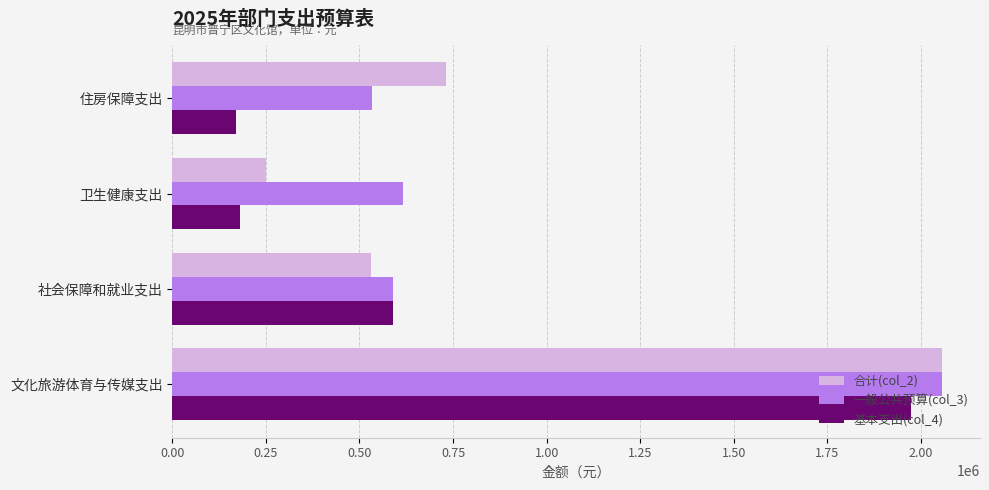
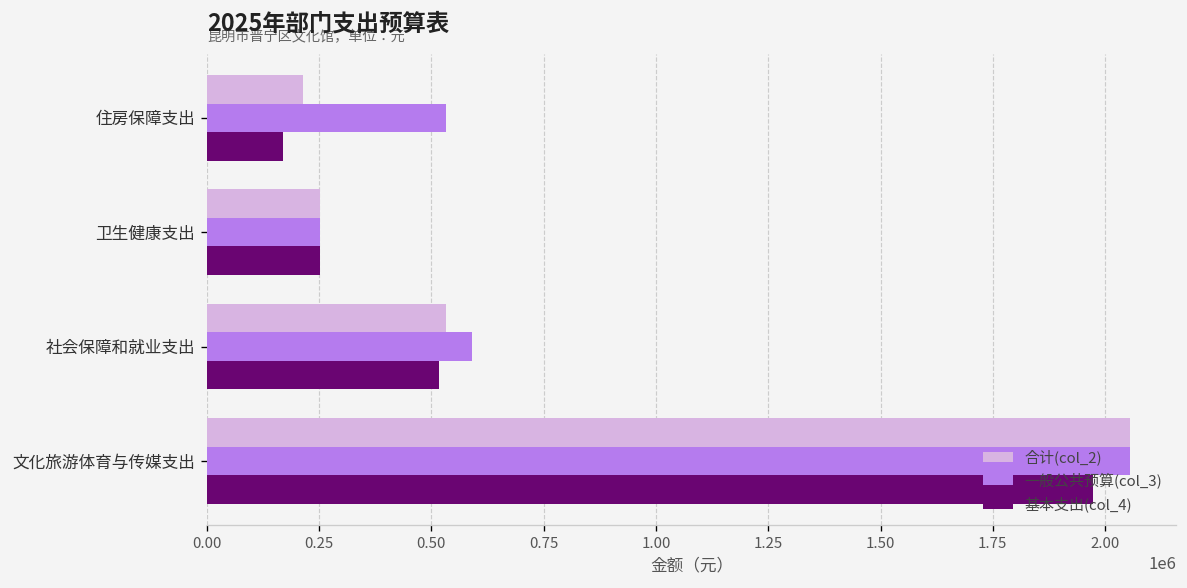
  {
    "合计(col_2)": {
-     "住房保障支出": 730000,
+     "住房保障支出": 210000,
      "卫生健康支出": 250000,
      "社会保障和就业支出": 530000,
      "文化旅游体育与传媒支出": 2060000
    },
    "一般公共预算(col_3)": {
      "住房保障支出": 530000,
-     "卫生健康支出": 620000,
+     "卫生健康支出": 250000,
      "社会保障和就业支出": 590000,
      "文化旅游体育与传媒支出": 2060000
    },
    "基本支出(col_4)": {
      "住房保障支出": 170000,
-     "卫生健康支出": 180000,
-     "社会保障和就业支出": 590000,
+     "卫生健康支出": 250000,
+     "社会保障和就业支出": 520000,
      "文化旅游体育与传媒支出": 1970000
    }
  }
